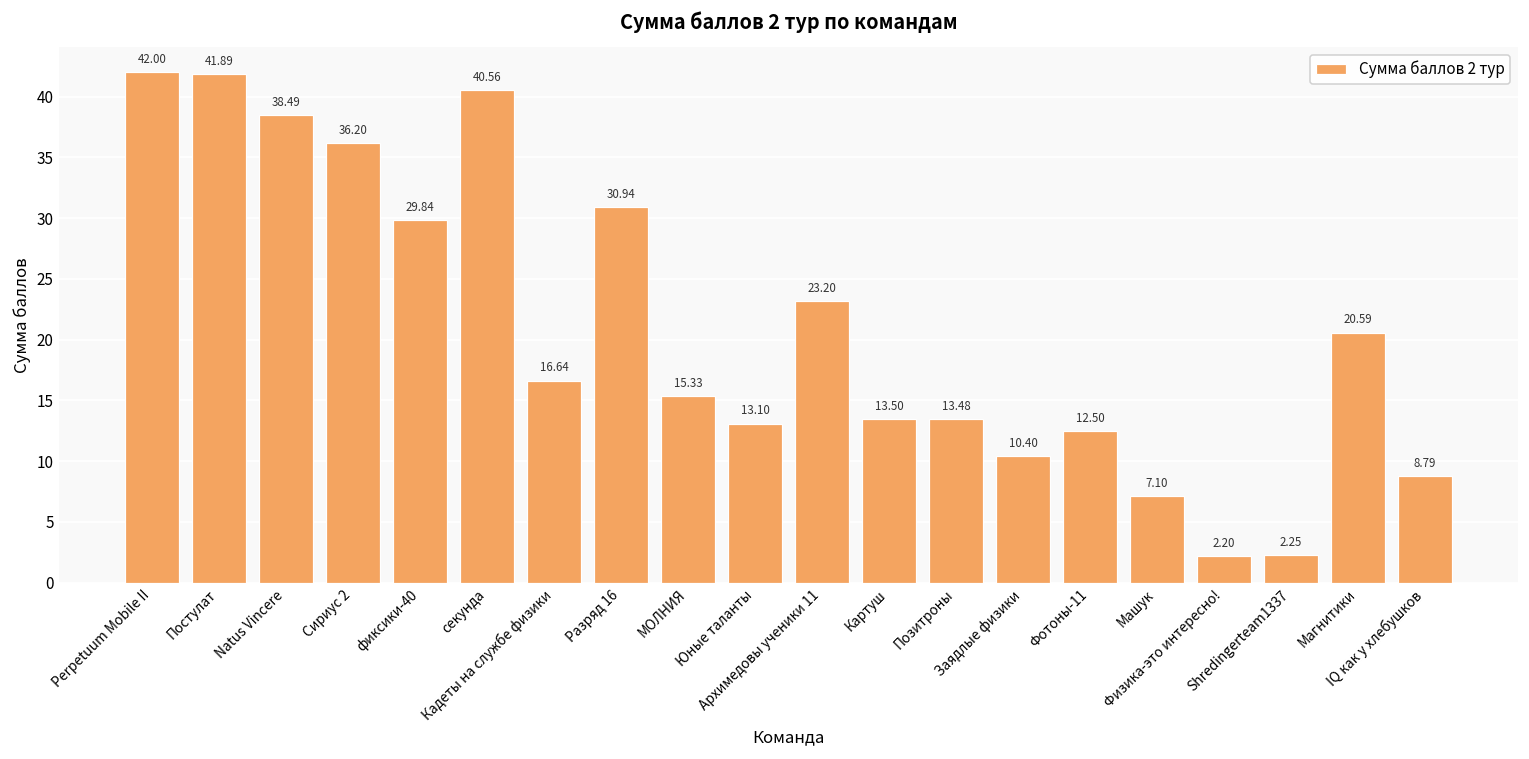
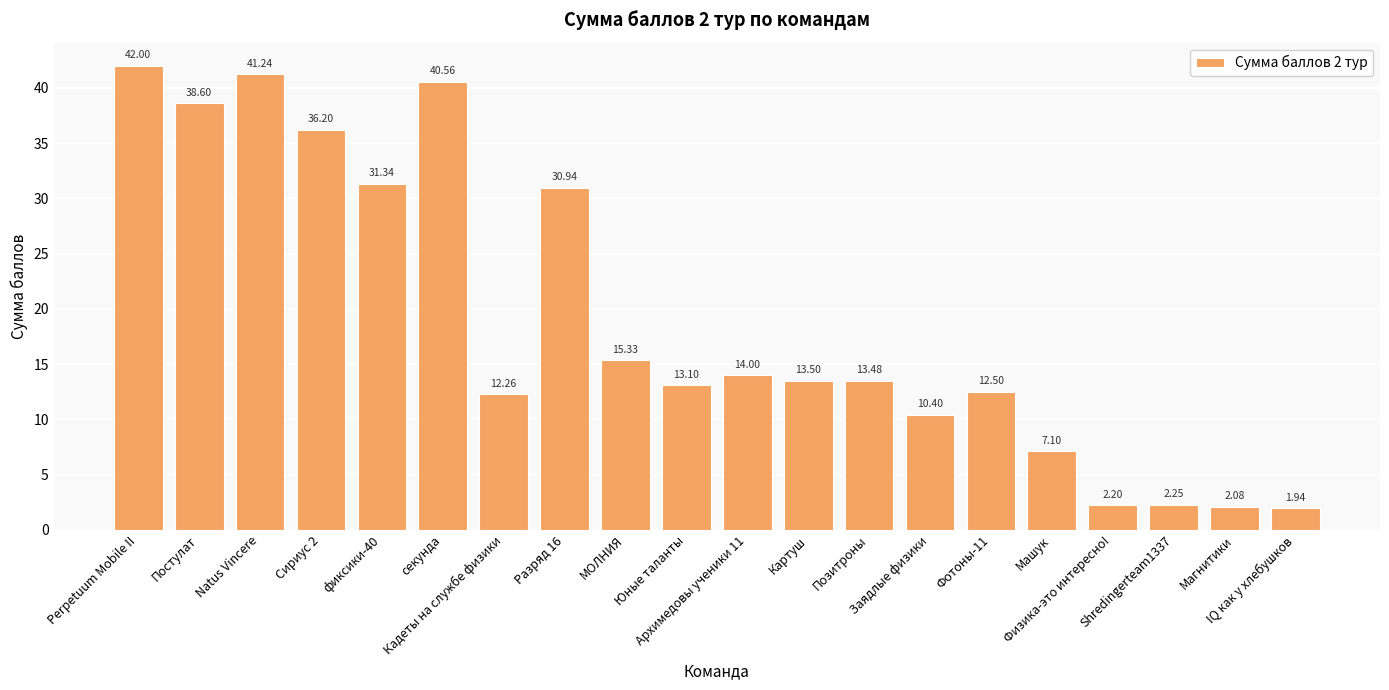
  {
    "Perpetuum Mobile II": 42.00,
-   "Постулат": 41.89,
-   "Natus Vincere": 38.49,
+   "Постулат": 38.60,
+   "Natus Vincere": 41.24,
    "Сириус 2": 36.20,
-   "фиксики-40": 29.84,
+   "фиксики-40": 31.34,
    "секунда": 40.56,
-   "Кадеты на службе физики": 16.64,
+   "Кадеты на службе физики": 12.26,
    "Разряд 16": 30.94,
    "МОЛНИЯ": 15.33,
    "Юные таланты": 13.10,
-   "Архимедовы ученики 11": 23.20,
+   "Архимедовы ученики 11": 14.00,
    "Картуш": 13.50,
    "Позитроны": 13.48,
    "Заядлые физики": 10.40,
    "Фотоны-11": 12.50,
    "Машук": 7.10,
    "Физика-это интересно!": 2.20,
    "Shredingerteam1337": 2.25,
-   "Магнитики": 20.59,
-   "IQ как у хлебушков": 8.79
+   "Магнитики": 2.08,
+   "IQ как у хлебушков": 1.94
  }
